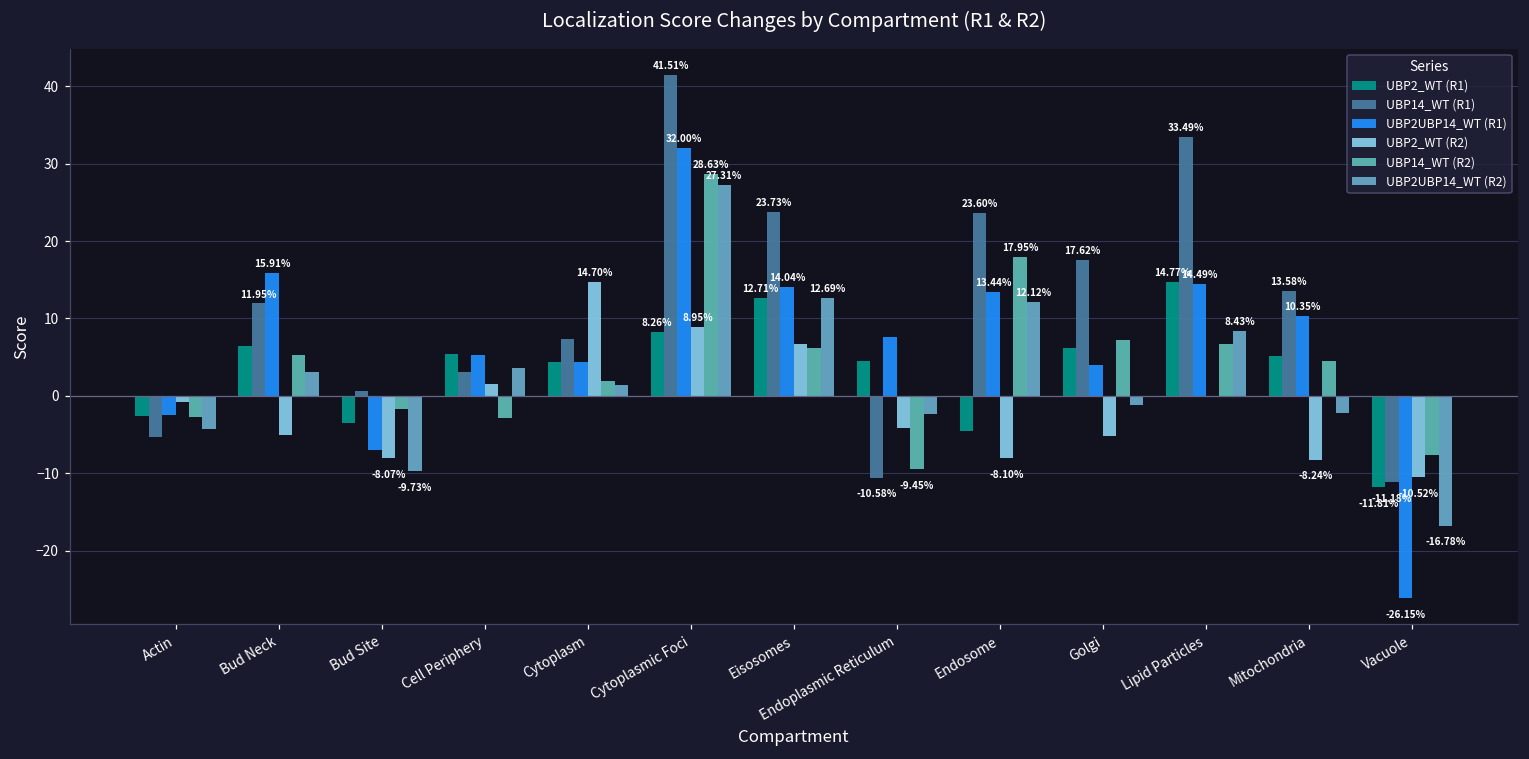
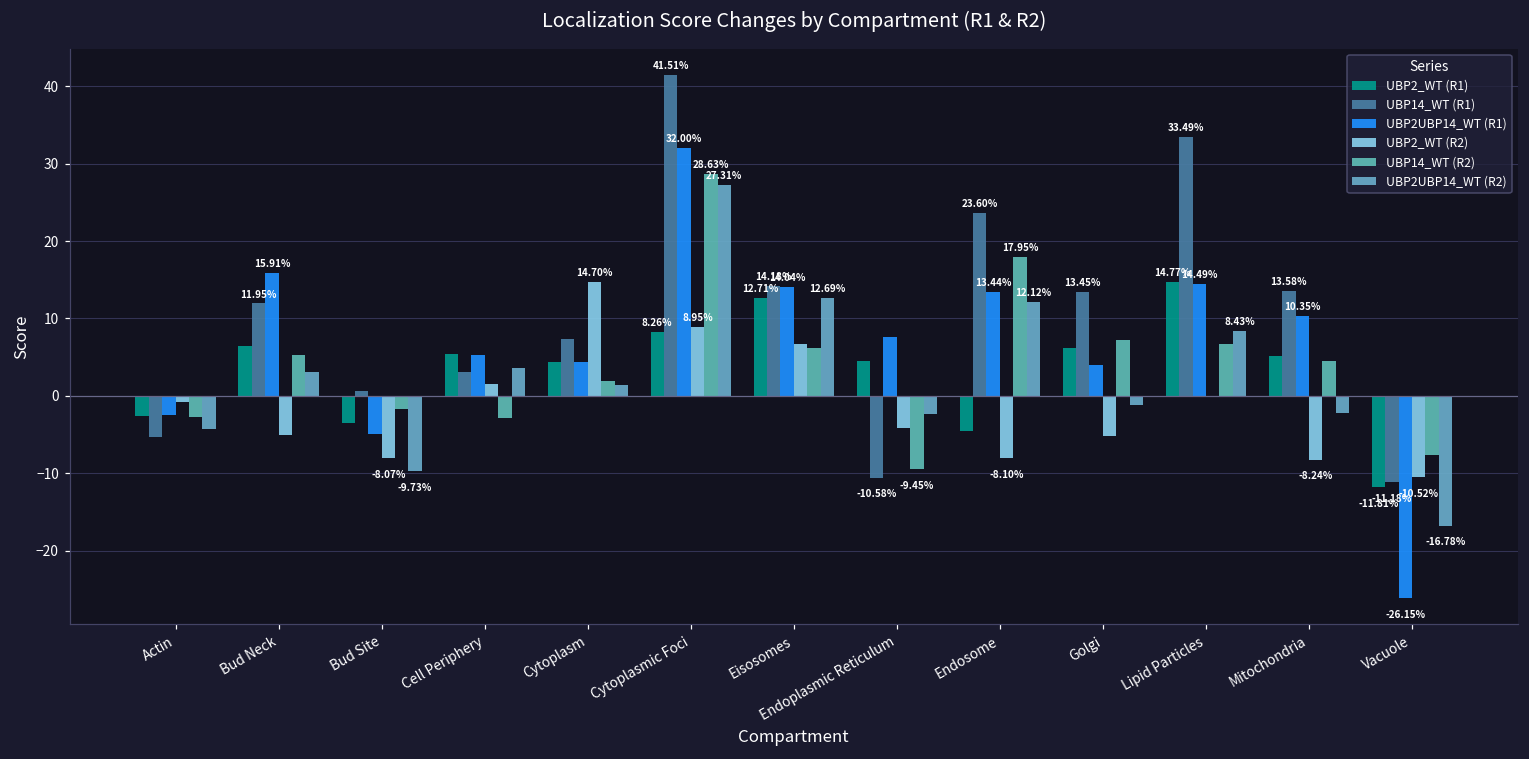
  {
    "UBP2_WT (R1)": {
      "Cytoplasmic Foci": "8.26%",
      "Eisosomes": "12.71%"
    },
    "UBP14_WT (R1)": {
      "Bud Neck": "11.95%",
      "Cytoplasmic Foci": "41.51%",
-     "Eisosomes": "23.73%",
+     "Eisosomes": "14.18%",
      "Endoplasmic Reticulum": "-10.58%",
      "Endosome": "23.60%",
-     "Golgi": "17.62%",
+     "Golgi": "13.45%",
      "Lipid Particles": "33.49%",
      "Mitochondria": "13.58%"
    },
    "UBP2UBP14_WT (R1)": {
      "Actin": "-3",
-     "Bud Site": "-7",
+     "Bud Site": "-5",
      "Cell Periphery": "5",
      "Cytoplasm": "4",
      "Endoplasmic Reticulum": "8",
      "Golgi": "4"
    }
  }
